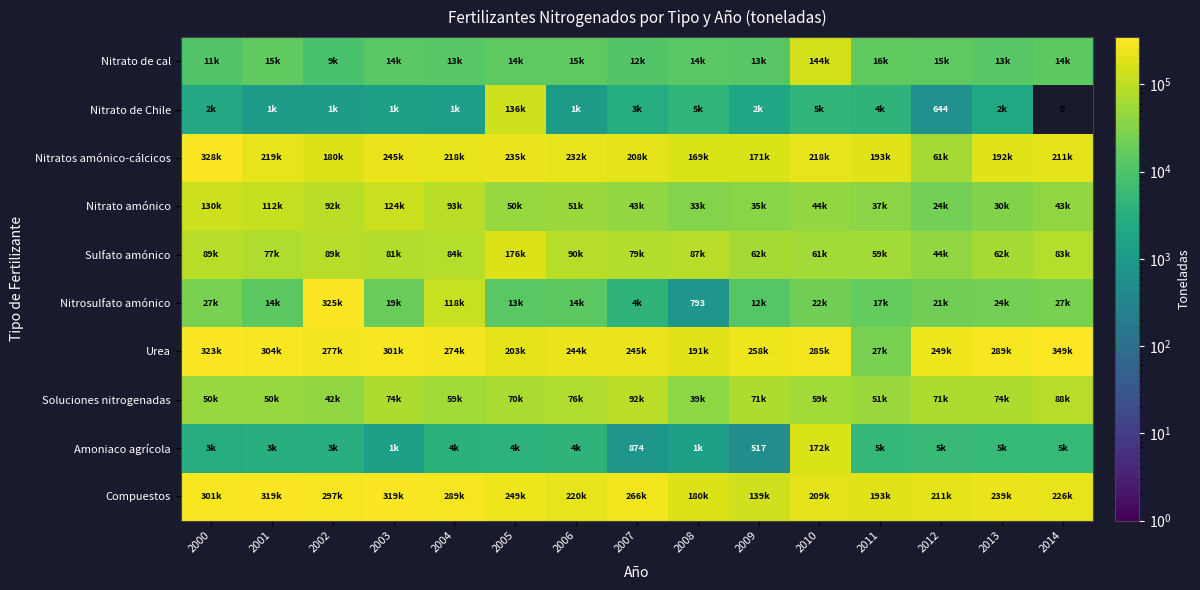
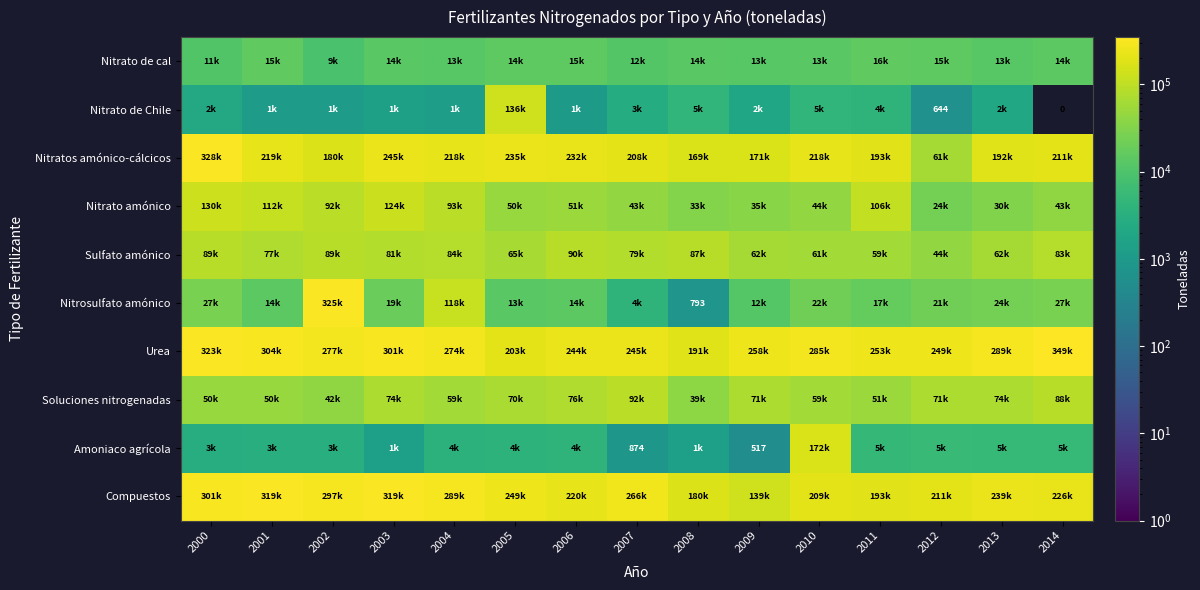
  {
    "Nitrato de cal": {
      "2000": "11k",
      "2001": "15k",
      "2002": "9k",
      "2003": "14k",
      "2004": "13k",
      "2005": "14k",
      "2006": "15k",
      "2007": "12k",
      "2008": "14k",
      "2009": "13k",
-     "2010": "144k",
+     "2010": "13k",
      "2011": "16k",
      "2012": "15k",
      "2013": "13k",
      "2014": "14k"
    },
    "Nitrato de Chile": {
      "2000": "2k",
      "2001": "1k",
      "2002": "1k",
      "2003": "1k",
      "2004": "1k",
      "2005": "136k",
      "2006": "1k",
      "2007": "3k",
      "2008": "5k",
      "2009": "2k",
      "2010": "5k",
      "2011": "4k",
      "2012": "644",
      "2013": "2k"
    },
    "Nitratos amónico-cálcicos": {
      "2000": "328k",
      "2001": "219k",
      "2002": "180k",
      "2003": "245k",
      "2004": "218k",
      "2005": "235k",
      "2006": "232k",
      "2007": "208k",
      "2008": "169k",
      "2009": "171k",
      "2010": "218k",
      "2011": "193k",
      "2012": "61k",
      "2013": "192k",
      "2014": "211k"
    },
    "Nitrato amónico": {
      "2000": "130k",
      "2001": "112k",
      "2002": "92k",
      "2003": "124k",
      "2004": "93k",
      "2005": "50k",
      "2006": "51k",
      "2007": "43k",
      "2008": "33k",
      "2009": "35k",
      "2010": "44k",
-     "2011": "37k",
+     "2011": "106k",
      "2012": "24k",
      "2013": "30k",
      "2014": "43k"
    },
    "Sulfato amónico": {
      "2000": "89k",
      "2001": "77k",
      "2002": "89k",
      "2003": "81k",
      "2004": "84k",
-     "2005": "176k",
+     "2005": "65k",
      "2006": "90k",
      "2007": "79k",
      "2008": "87k",
      "2009": "62k",
      "2010": "61k",
      "2011": "59k",
      "2012": "44k",
      "2013": "62k",
      "2014": "83k"
    },
    "Nitrosulfato amónico": {
      "2000": "27k",
      "2001": "14k",
      "2002": "325k",
      "2003": "19k",
      "2004": "118k",
      "2005": "13k",
      "2006": "14k",
      "2007": "4k",
      "2008": "793",
      "2009": "12k",
      "2010": "22k",
      "2011": "17k",
      "2012": "21k",
      "2013": "24k",
      "2014": "27k"
    },
    "Urea": {
      "2000": "323k",
      "2001": "304k",
      "2002": "277k",
      "2003": "301k",
      "2004": "274k",
      "2005": "203k",
      "2006": "244k",
      "2007": "245k",
      "2008": "191k",
      "2009": "258k",
      "2010": "285k",
-     "2011": "27k",
+     "2011": "253k",
      "2012": "249k",
      "2013": "289k",
      "2014": "349k"
    },
    "Soluciones nitrogenadas": {
      "2000": "50k",
      "2001": "50k",
      "2002": "42k",
      "2003": "74k",
      "2004": "59k",
      "2005": "70k",
      "2006": "76k",
      "2007": "92k",
      "2008": "39k",
      "2009": "71k",
      "2010": "59k",
      "2011": "51k",
      "2012": "71k",
      "2013": "74k",
      "2014": "88k"
    },
    "Amoniaco agrícola": {
      "2000": "3k",
      "2001": "3k",
      "2002": "3k",
      "2003": "1k",
      "2004": "4k",
      "2005": "4k",
      "2006": "4k",
      "2007": "874",
      "2008": "1k",
      "2009": "517",
      "2010": "172k",
      "2011": "5k",
      "2012": "5k",
      "2013": "5k",
      "2014": "5k"
    },
    "Compuestos": {
      "2000": "301k",
      "2001": "319k",
      "2002": "297k",
      "2003": "319k",
      "2004": "289k",
      "2005": "249k",
      "2006": "220k",
      "2007": "266k",
      "2008": "180k",
      "2009": "139k",
      "2010": "209k",
      "2011": "193k",
      "2012": "211k",
      "2013": "239k",
      "2014": "226k"
    }
  }
